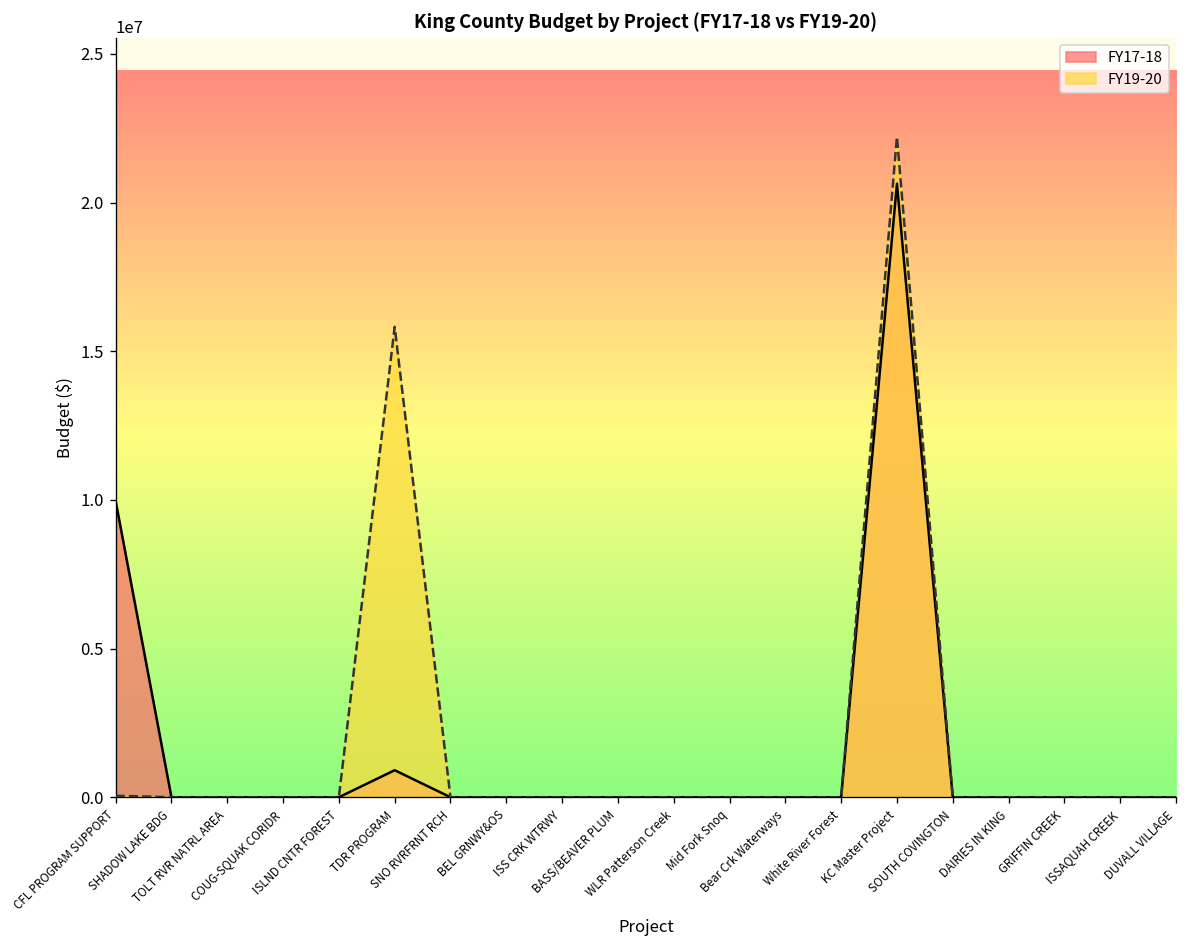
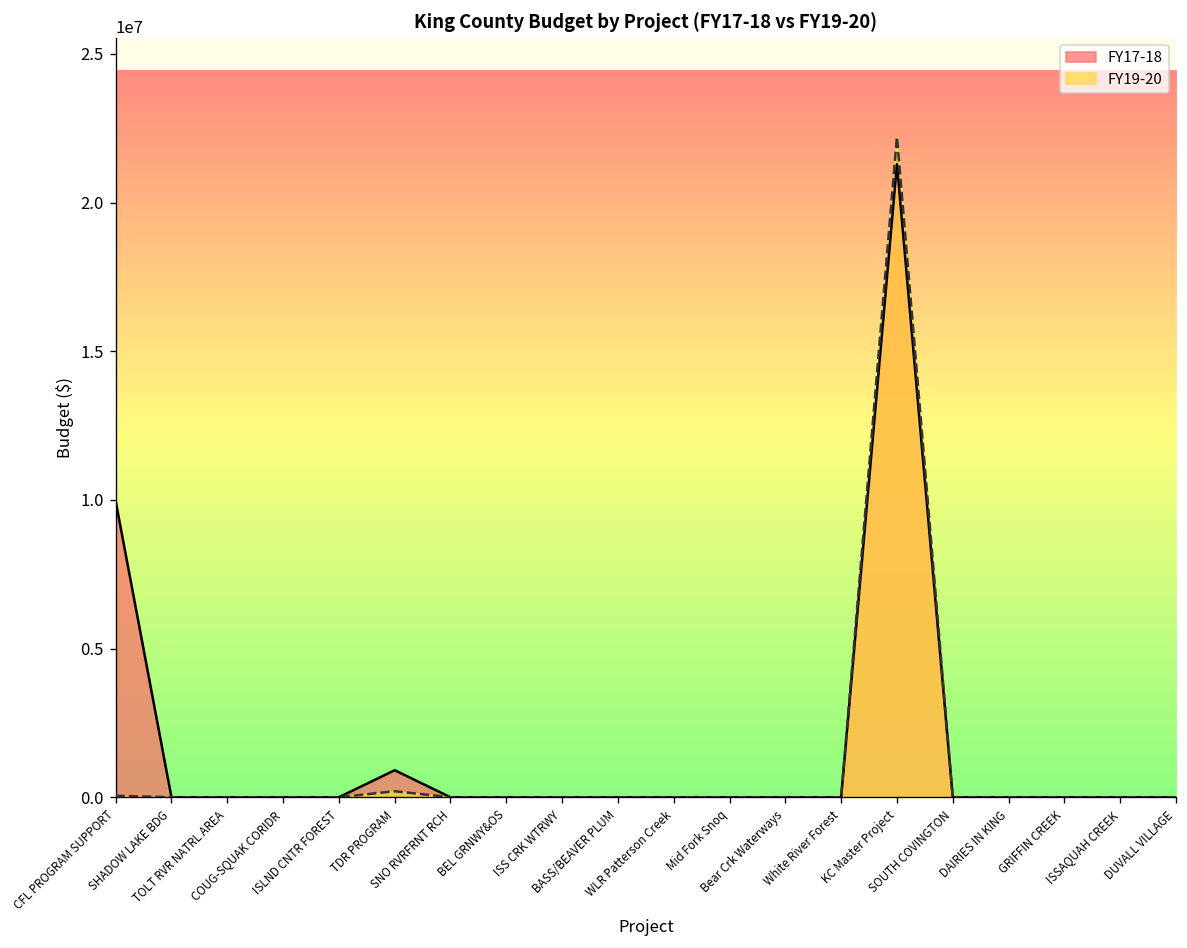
  {
    "FY17-18": {
      "CFL PROGRAM SUPPORT": 10000000,
      "TDR PROGRAM": 900000,
-     "KC Master Project": 20600000
+     "KC Master Project": 21300000
    },
    "FY19-20": {
      "CFL PROGRAM SUPPORT": 100000,
-     "TDR PROGRAM": 15800000,
+     "TDR PROGRAM": 200000,
      "KC Master Project": 22200000
    }
  }
